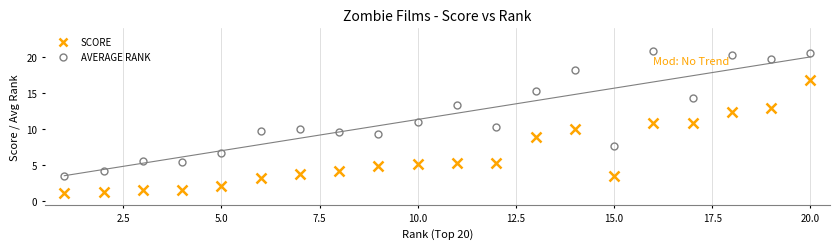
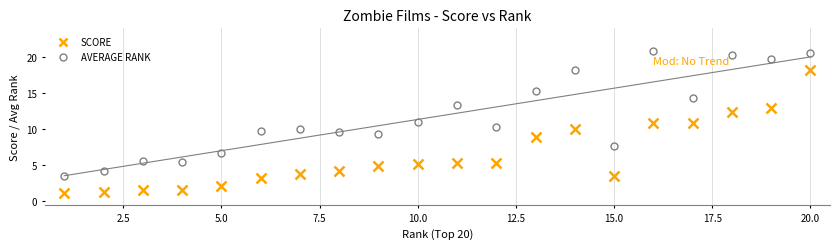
  {
    "SCORE": {
      "5.0": 2,
      "10.0": 5,
      "15.0": 4,
-     "20.0": 17
+     "20.0": 18
    }
  }
